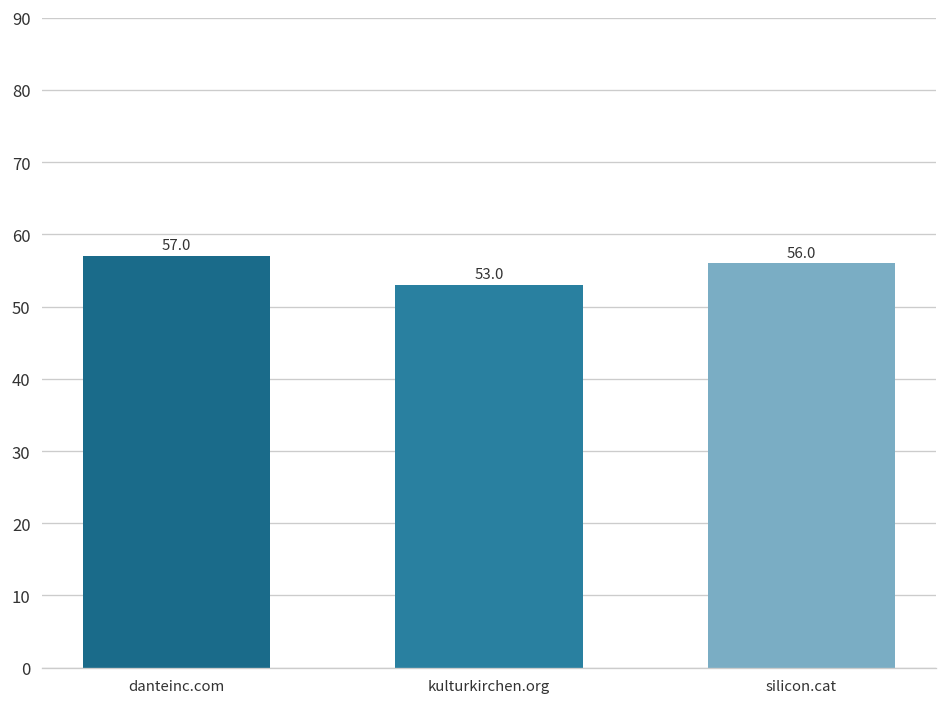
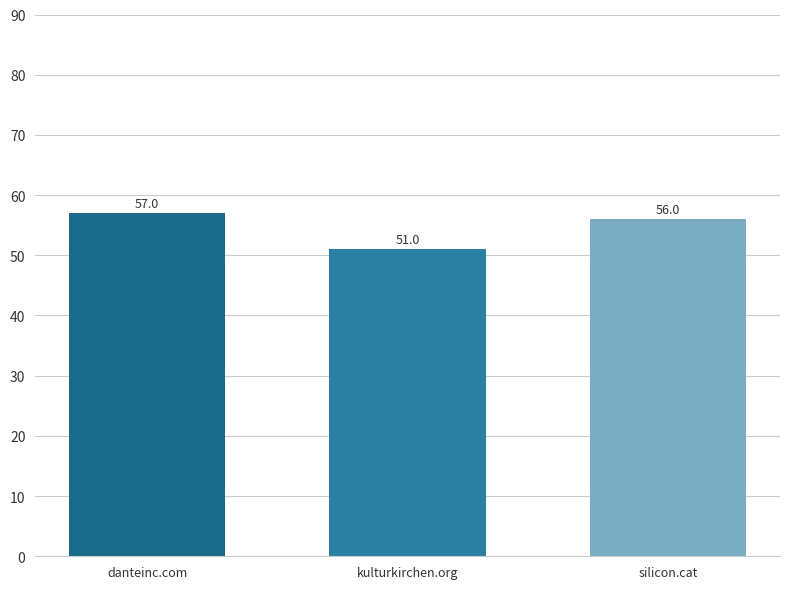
  {
    "danteinc.com": 57.0,
-   "kulturkirchen.org": 53.0,
+   "kulturkirchen.org": 51.0,
    "silicon.cat": 56.0
  }
